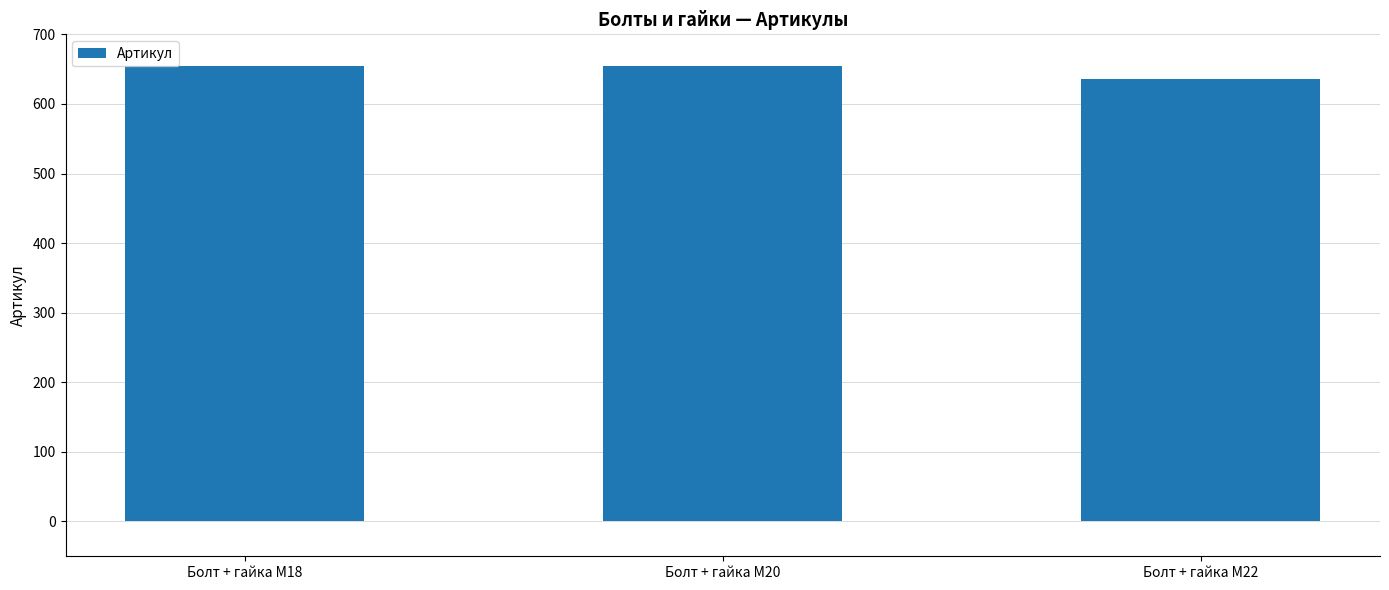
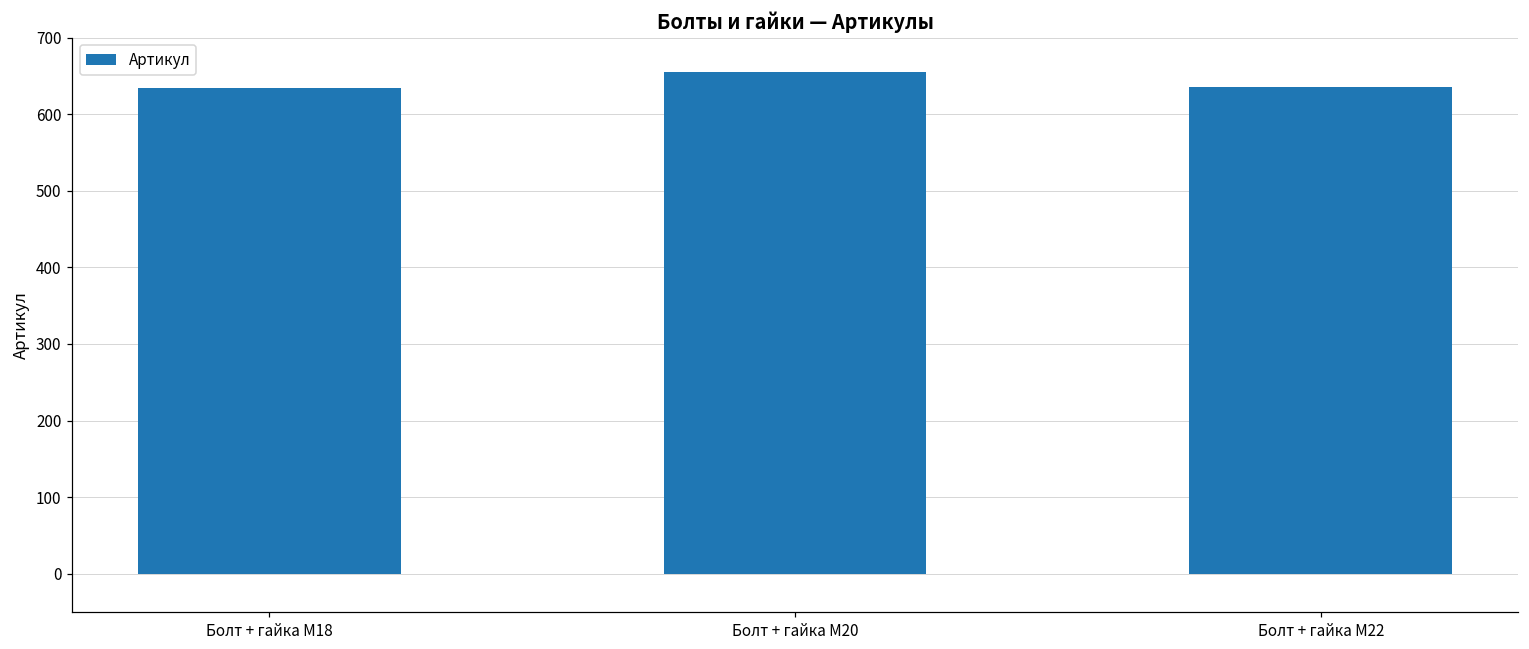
  {
-   "Болт + гайка M18": 650,
+   "Болт + гайка M18": 640,
    "Болт + гайка M20": 660,
    "Болт + гайка M22": 640
  }
